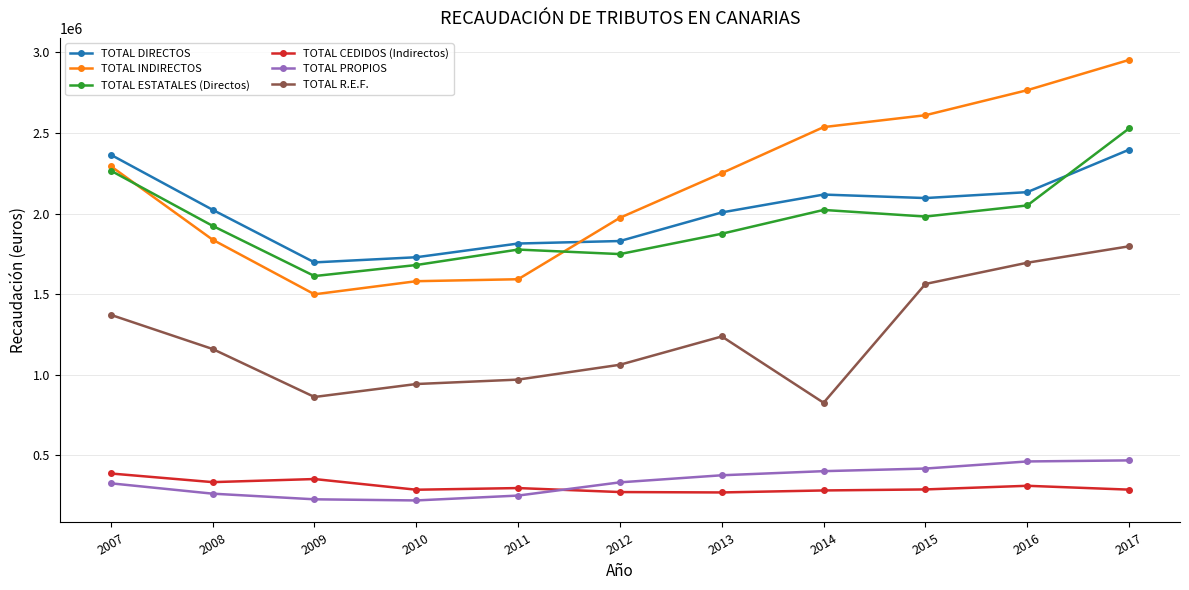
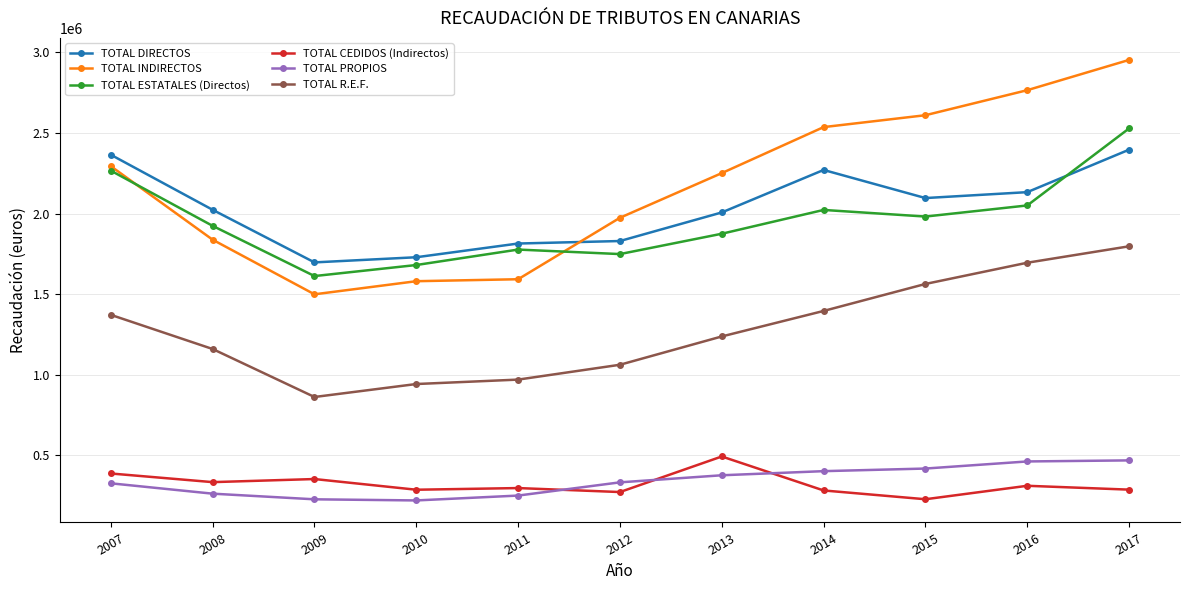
  {
    "TOTAL DIRECTOS": {
      "2007": 2370000,
      "2008": 2020000,
      "2009": 1700000,
      "2010": 1730000,
      "2011": 1810000,
      "2012": 1830000,
      "2013": 2010000,
-     "2014": 2120000,
+     "2014": 2270000,
      "2015": 2100000,
      "2016": 2130000,
      "2017": 2400000
    },
    "TOTAL INDIRECTOS": {
      "2007": 2290000,
      "2008": 1840000,
      "2009": 1500000,
      "2010": 1580000,
      "2011": 1590000,
      "2012": 1970000,
      "2013": 2250000,
      "2014": 2540000,
      "2015": 2610000,
      "2016": 2770000,
      "2017": 2950000
    },
    "TOTAL ESTATALES (Directos)": {
      "2007": 2270000,
      "2008": 1920000,
      "2009": 1610000,
      "2010": 1680000,
      "2011": 1780000,
      "2012": 1750000,
      "2013": 1870000,
      "2014": 2020000,
      "2015": 1980000,
      "2016": 2050000,
      "2017": 2530000
    },
    "TOTAL CEDIDOS (Indirectos)": {
      "2007": 390000,
      "2008": 330000,
      "2009": 350000,
      "2010": 290000,
      "2011": 300000,
      "2012": 270000,
-     "2013": 270000,
+     "2013": 490000,
      "2014": 280000,
-     "2015": 290000,
+     "2015": 230000,
      "2016": 310000,
      "2017": 290000
    },
    "TOTAL PROPIOS": {
      "2007": 330000,
      "2008": 260000,
      "2009": 230000,
      "2010": 220000,
      "2011": 250000,
      "2012": 330000,
      "2013": 380000,
      "2014": 400000,
      "2015": 420000,
      "2016": 460000,
      "2017": 470000
    },
    "TOTAL R.E.F.": {
      "2007": 1370000,
      "2008": 1160000,
      "2009": 860000,
      "2010": 940000,
      "2011": 970000,
      "2012": 1060000,
      "2013": 1240000,
-     "2014": 830000,
+     "2014": 1400000,
      "2015": 1560000,
      "2016": 1700000,
      "2017": 1800000
    }
  }
